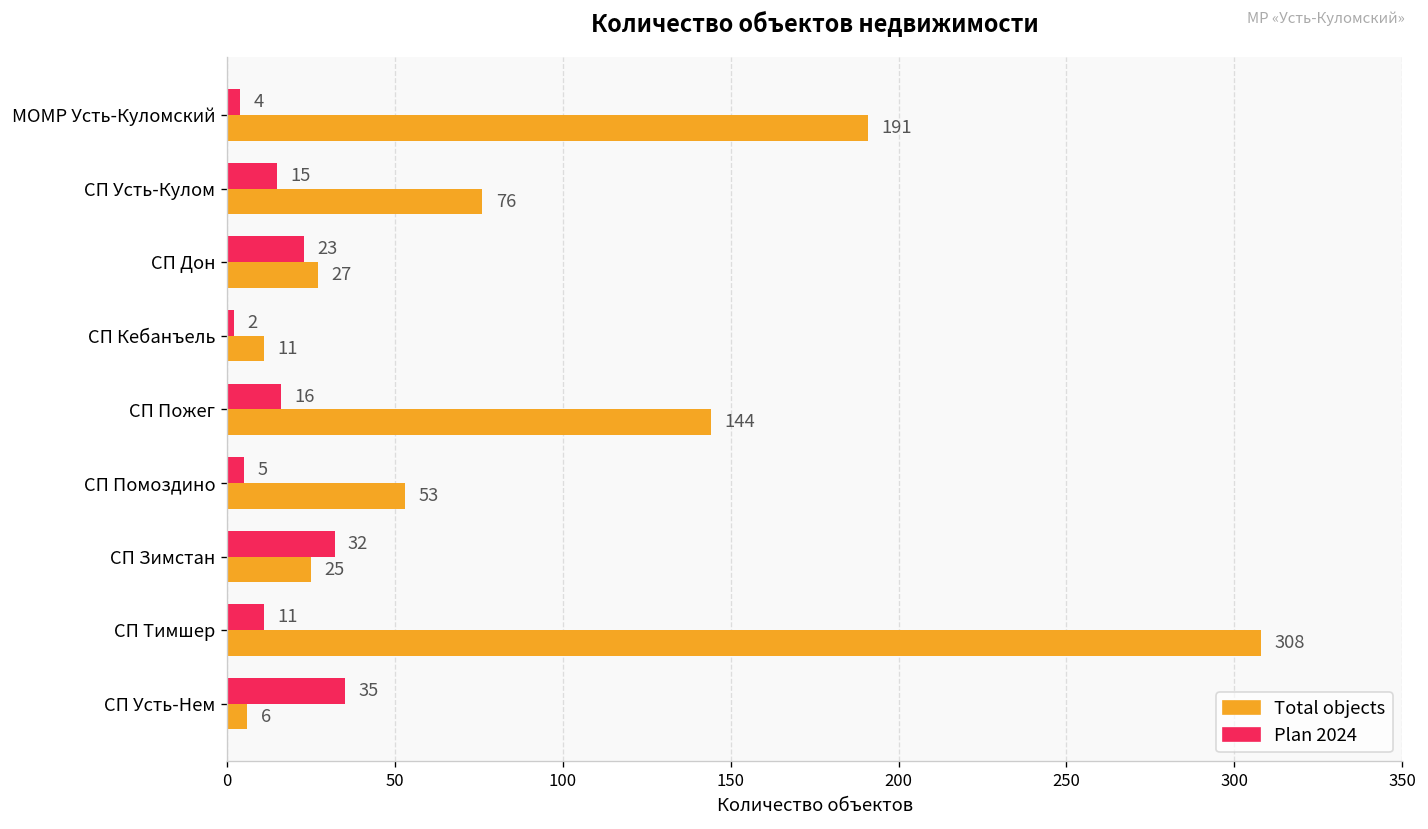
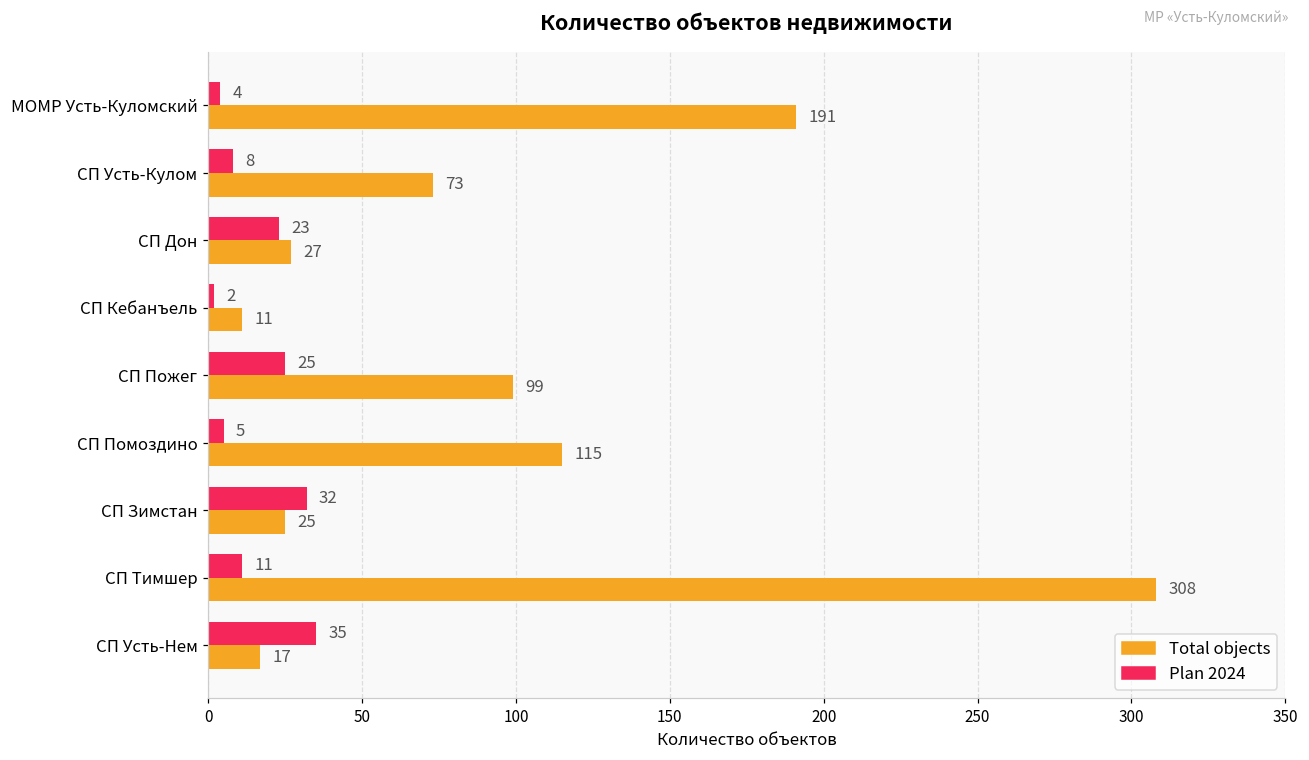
  {
    "Total objects": {
      "МОМР Усть-Куломский": 191,
-     "СП Усть-Кулом": 76,
+     "СП Усть-Кулом": 73,
      "СП Дон": 27,
      "СП Кебанъель": 11,
-     "СП Пожег": 144,
-     "СП Помоздино": 53,
+     "СП Пожег": 99,
+     "СП Помоздино": 115,
      "СП Зимстан": 25,
      "СП Тимшер": 308,
-     "СП Усть-Нем": 6
+     "СП Усть-Нем": 17
    },
    "Plan 2024": {
      "МОМР Усть-Куломский": 4,
-     "СП Усть-Кулом": 15,
+     "СП Усть-Кулом": 8,
      "СП Дон": 23,
      "СП Кебанъель": 2,
-     "СП Пожег": 16,
+     "СП Пожег": 25,
      "СП Помоздино": 5,
      "СП Зимстан": 32,
      "СП Тимшер": 11,
      "СП Усть-Нем": 35
    }
  }
